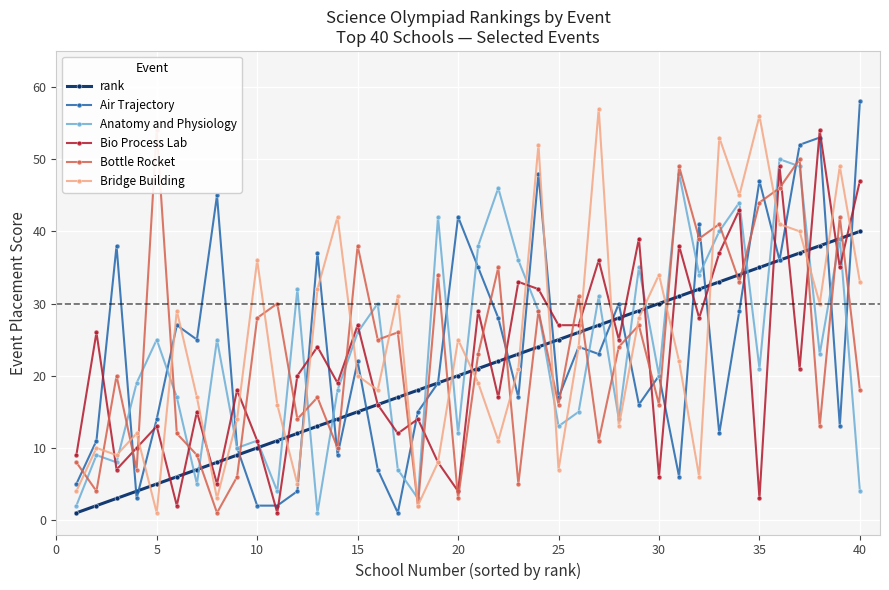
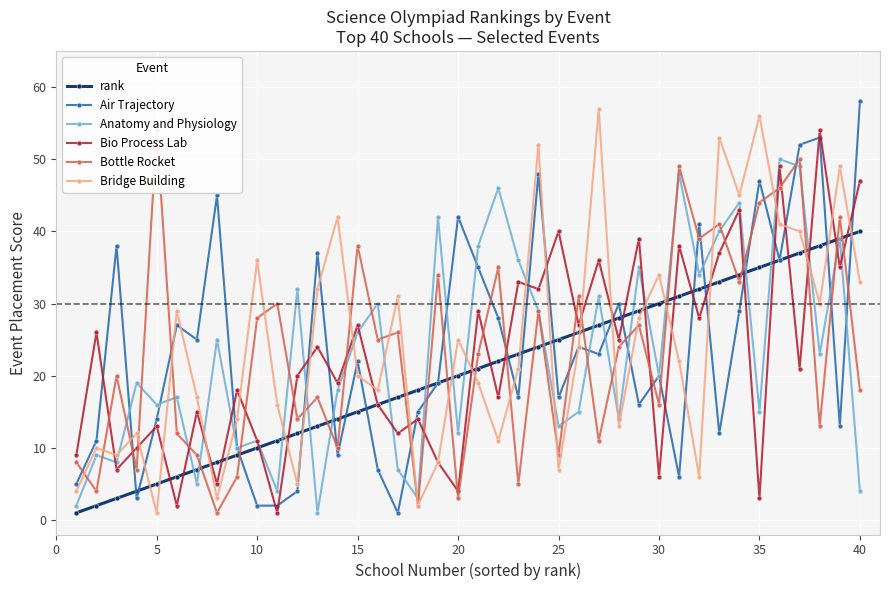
  {
    "rank": {
      "5": 5,
      "10": 10,
      "15": 15,
      "20": 20,
      "25": 25,
      "30": 30,
      "35": 35,
      "40": 40
    },
    "Air Trajectory": {
      "5": 14,
      "10": 2,
      "15": 22,
      "20": 42,
      "25": 17,
      "35": 47,
      "40": 58
    },
    "Anatomy and Physiology": {
-     "5": 25,
+     "5": 16,
      "15": 26,
      "20": 12,
      "25": 13,
-     "35": 21,
+     "35": 15,
      "40": 4
    },
    "Bio Process Lab": {
      "5": 13,
      "15": 27,
      "20": 4,
-     "25": 27,
+     "25": 40,
      "30": 6,
      "35": 3,
      "40": 47
    },
    "Bottle Rocket": {
      "10": 28,
      "15": 38,
      "20": 3,
-     "25": 16,
+     "25": 9,
      "30": 16,
      "35": 44,
      "40": 18
    },
    "Bridge Building": {
      "5": 1,
      "10": 36,
      "15": 20,
      "20": 25,
      "25": 7,
      "30": 34,
      "35": 56,
      "40": 33
    }
  }
